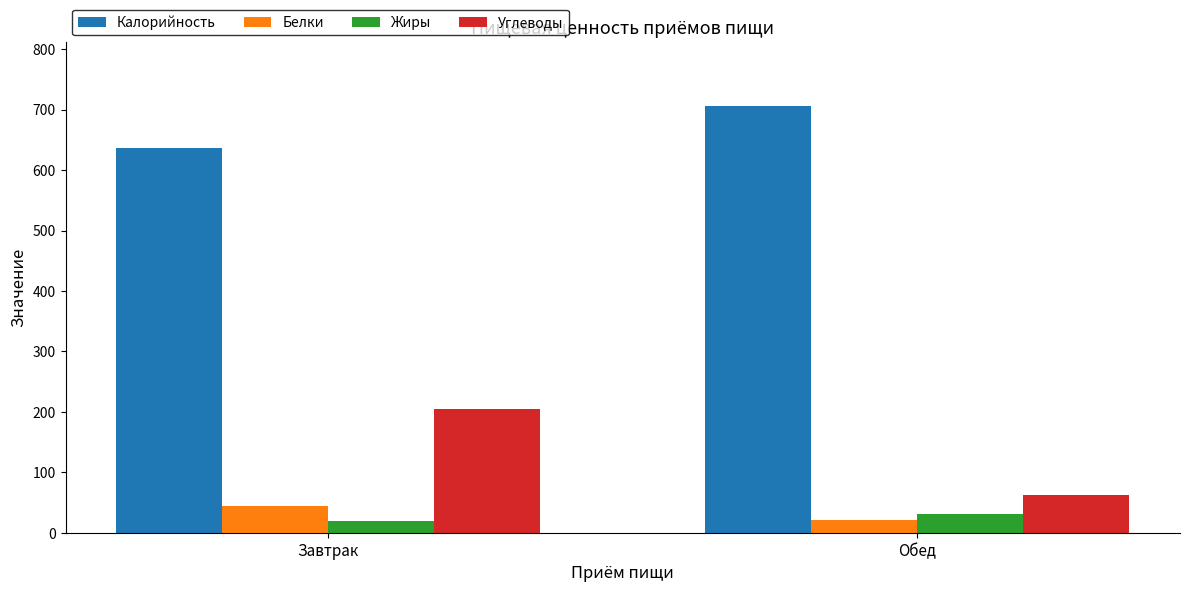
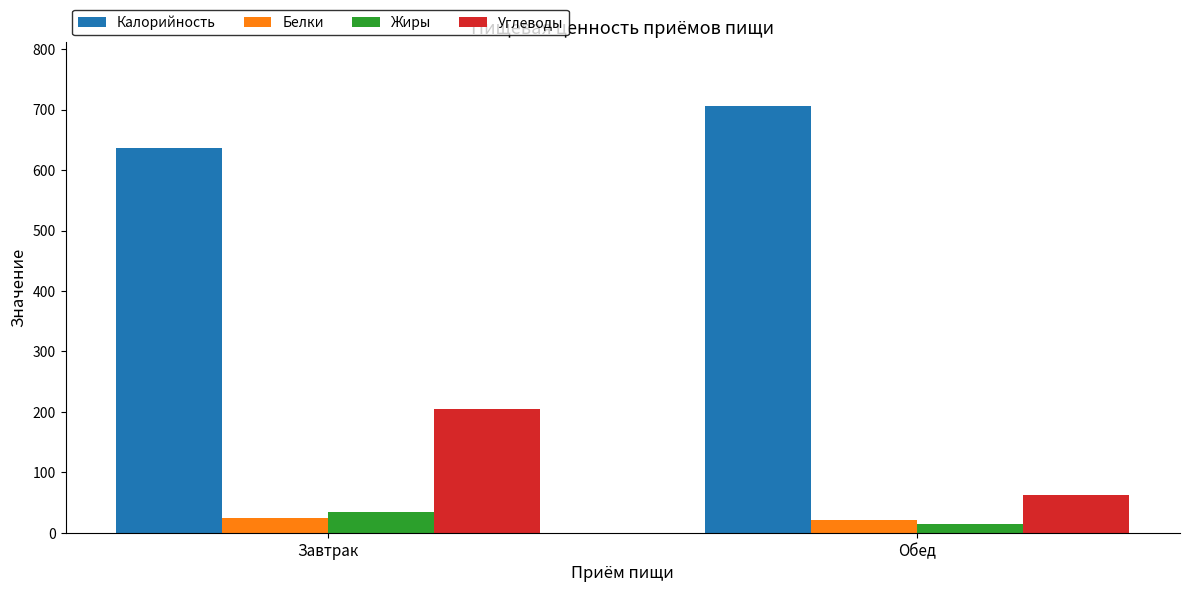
  {
    "Калорийность": {
      "Завтрак": 640,
      "Обед": 710
    },
    "Белки": {
-     "Завтрак": 50,
+     "Завтрак": 30,
      "Обед": 20
    },
    "Жиры": {
-     "Завтрак": 20,
-     "Обед": 30
+     "Завтрак": 40,
+     "Обед": 10
    },
    "Углеводы": {
      "Завтрак": 200,
      "Обед": 60
    }
  }
